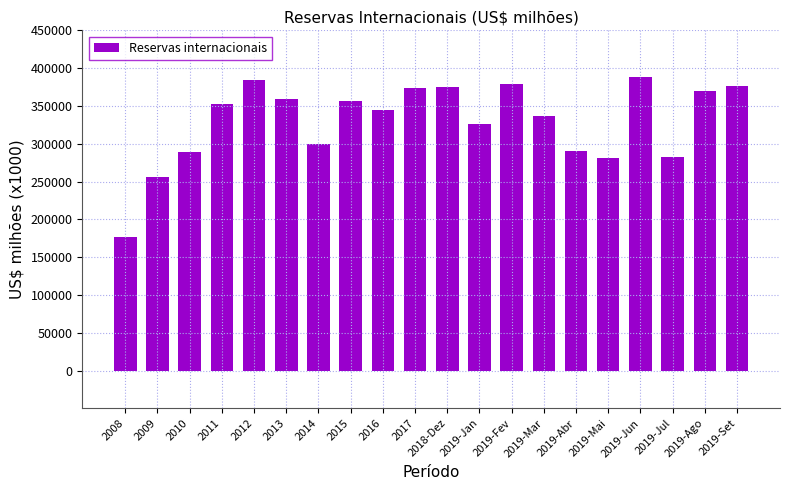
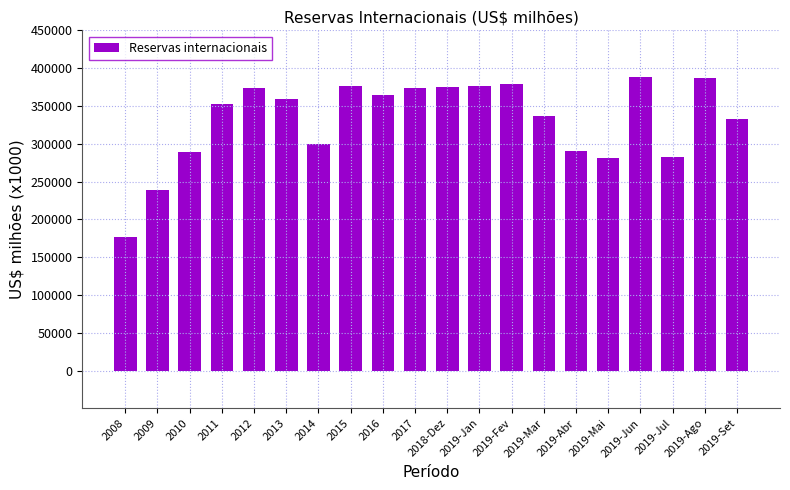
  {
    "2008": 180000,
-   "2009": 260000,
+   "2009": 240000,
    "2010": 290000,
    "2011": 350000,
-   "2012": 380000,
+   "2012": 370000,
    "2013": 360000,
    "2014": 300000,
-   "2015": 360000,
-   "2016": 340000,
+   "2015": 380000,
+   "2016": 370000,
    "2017": 370000,
    "2018-Dez": 370000,
-   "2019-Jan": 330000,
+   "2019-Jan": 380000,
    "2019-Fev": 380000,
    "2019-Mar": 340000,
    "2019-Abr": 290000,
    "2019-Mai": 280000,
    "2019-Jun": 390000,
    "2019-Jul": 280000,
-   "2019-Ago": 370000,
-   "2019-Set": 380000
+   "2019-Ago": 390000,
+   "2019-Set": 330000
  }
